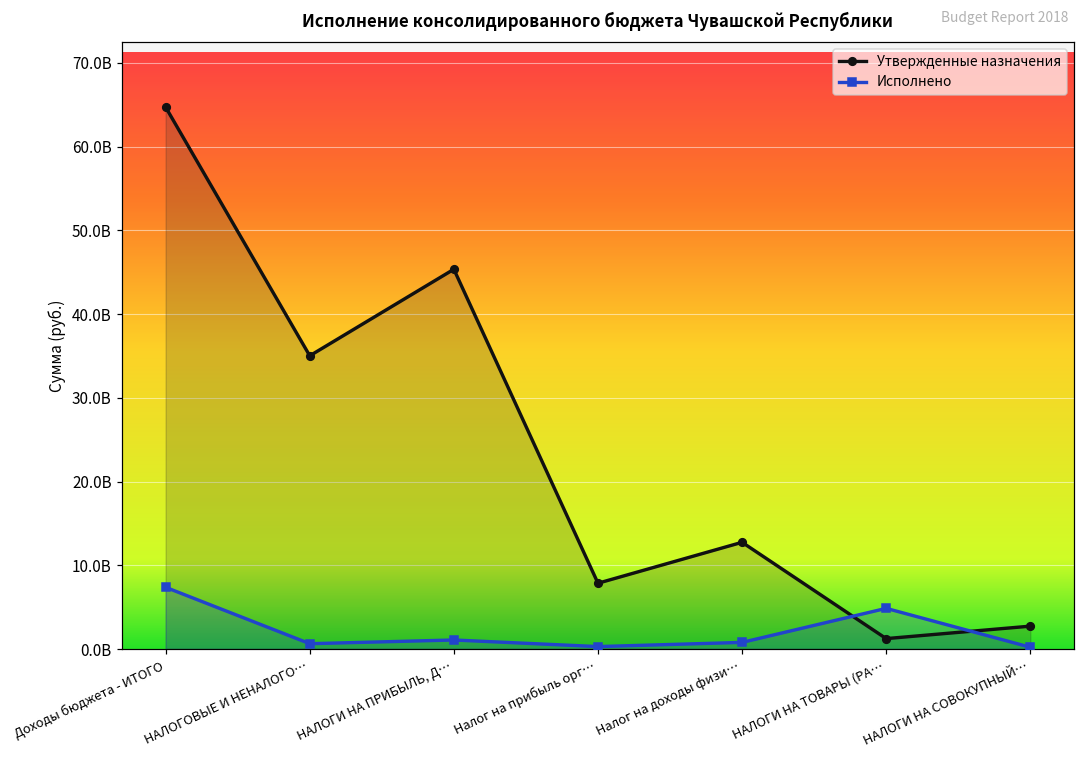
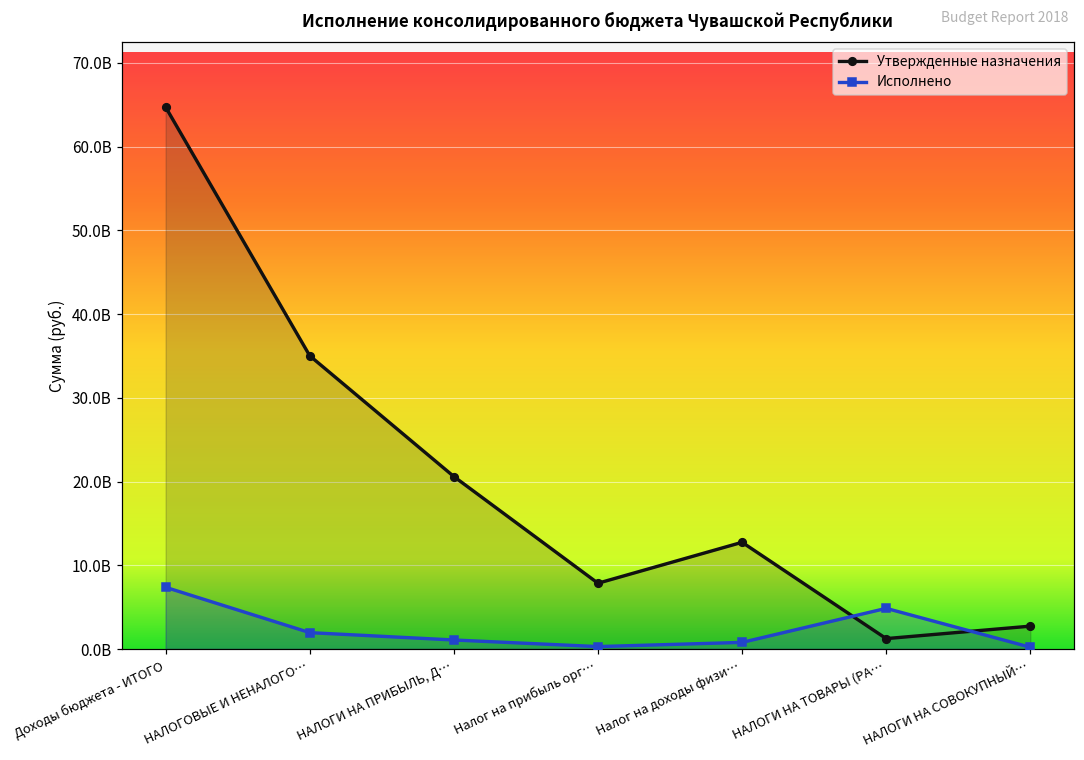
  {
    "Утвержденные назначения": {
      "Доходы бюджета - ИТОГО": 65000000000,
      "НАЛОГОВЫЕ И НЕНАЛОГО…": 35000000000,
-     "НАЛОГИ НА ПРИБЫЛЬ, Д…": 45000000000,
+     "НАЛОГИ НА ПРИБЫЛЬ, Д…": 21000000000,
      "Налог на прибыль орг…": 8000000000,
      "Налог на доходы физи…": 13000000000,
      "НАЛОГИ НА ТОВАРЫ (РА…": 1000000000,
      "НАЛОГИ НА СОВОКУПНЫЙ…": 3000000000
    },
    "Исполнено": {
      "Доходы бюджета - ИТОГО": 7000000000,
-     "НАЛОГОВЫЕ И НЕНАЛОГО…": 1000000000,
+     "НАЛОГОВЫЕ И НЕНАЛОГО…": 2000000000,
      "НАЛОГИ НА ПРИБЫЛЬ, Д…": 1000000000,
      "Налог на прибыль орг…": 0,
      "Налог на доходы физи…": 1000000000,
      "НАЛОГИ НА ТОВАРЫ (РА…": 5000000000,
      "НАЛОГИ НА СОВОКУПНЫЙ…": 0
    }
  }
